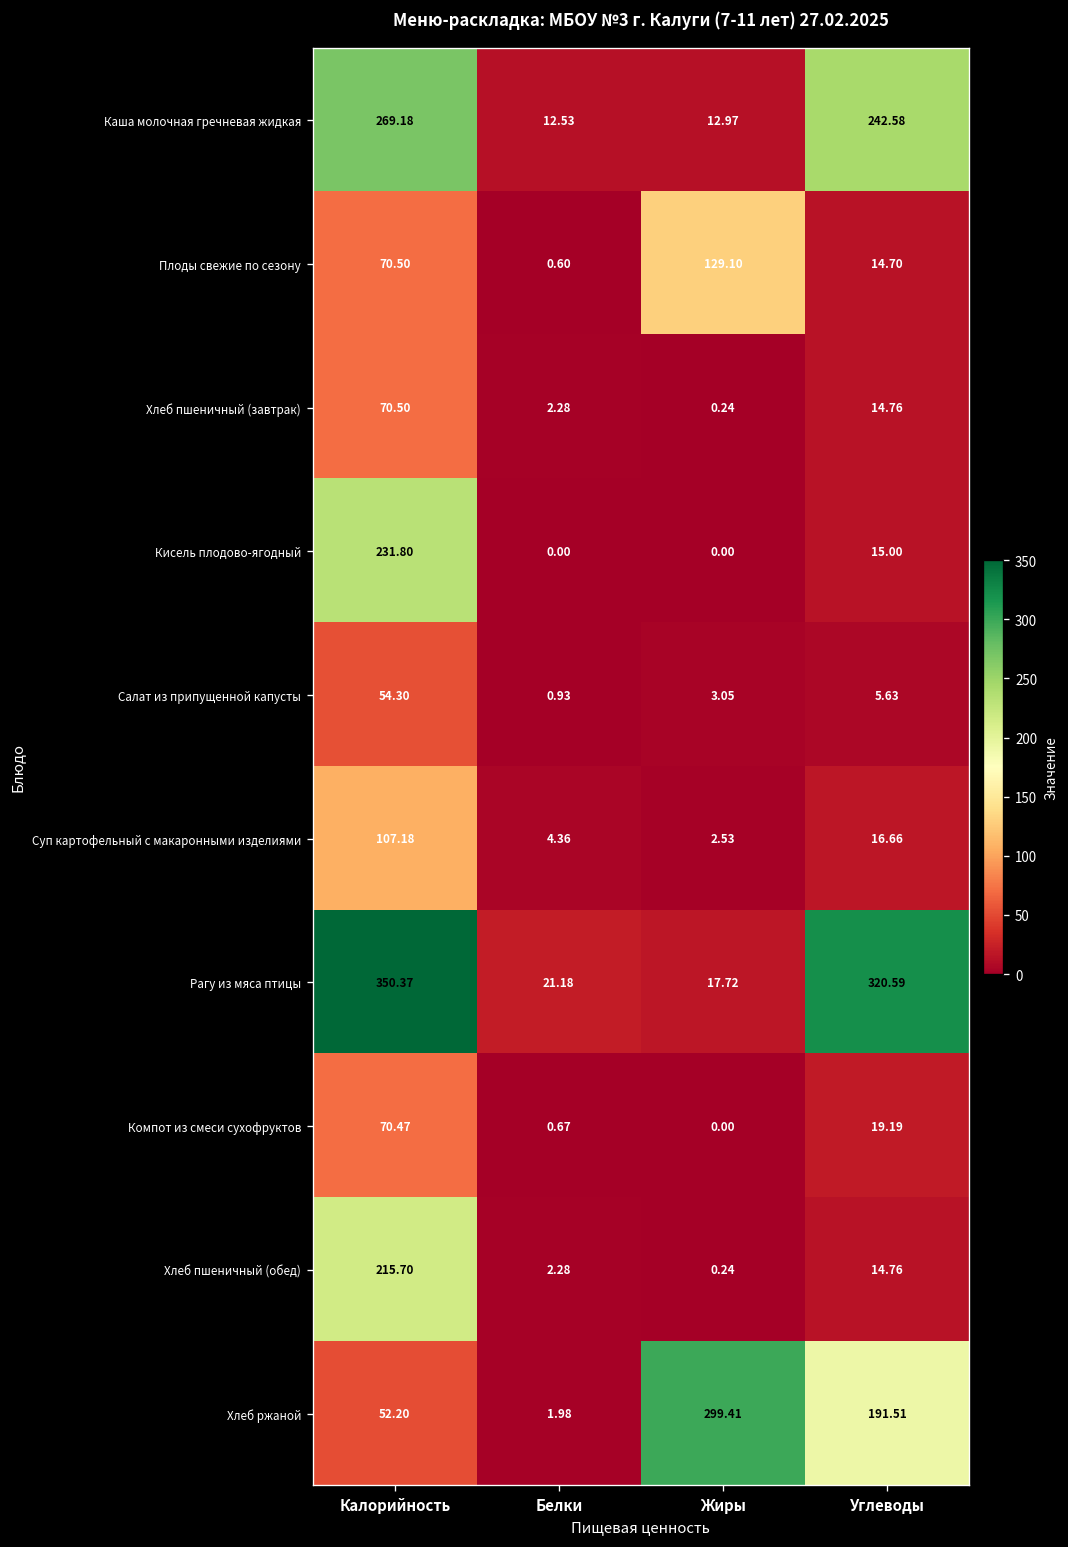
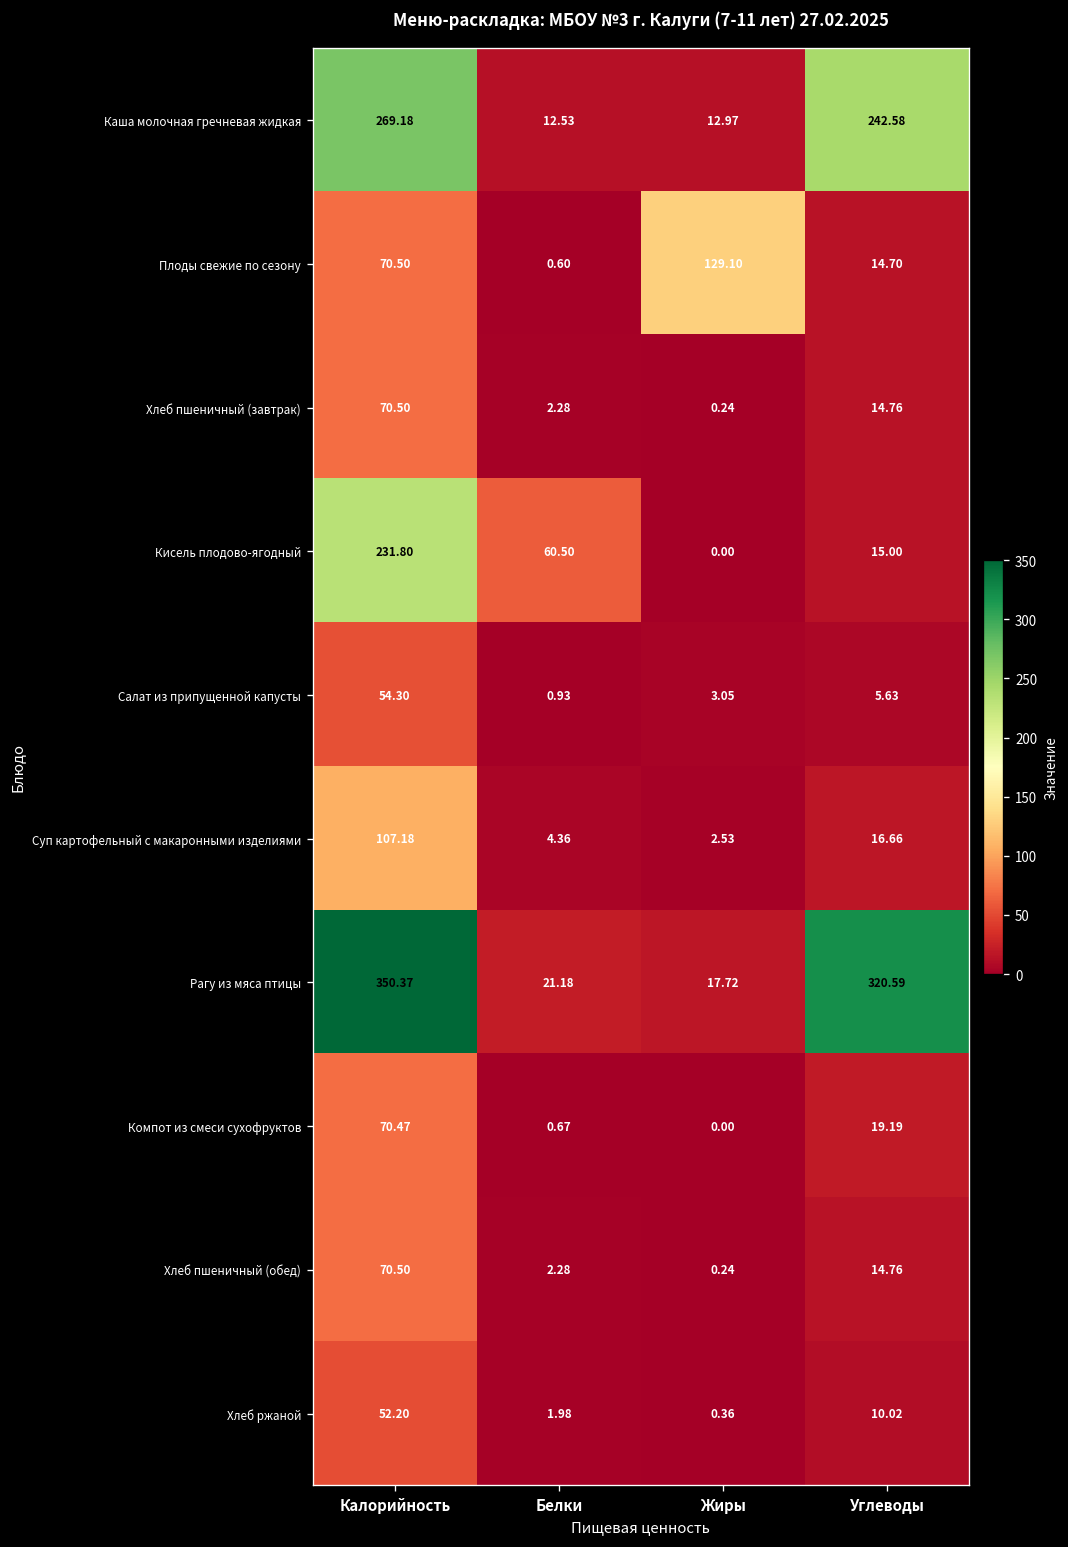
  {
    "Каша молочная гречневая жидкая": {
      "Калорийность": 269.18,
      "Белки": 12.53,
      "Жиры": 12.97,
      "Углеводы": 242.58
    },
    "Плоды свежие по сезону": {
      "Калорийность": 70.50,
      "Белки": 0.60,
      "Жиры": 129.10,
      "Углеводы": 14.70
    },
    "Хлеб пшеничный (завтрак)": {
      "Калорийность": 70.50,
      "Белки": 2.28,
      "Жиры": 0.24,
      "Углеводы": 14.76
    },
    "Кисель плодово-ягодный": {
      "Калорийность": 231.80,
-     "Белки": 0.00,
+     "Белки": 60.50,
      "Жиры": 0.00,
      "Углеводы": 15.00
    },
    "Салат из припущенной капусты": {
      "Калорийность": 54.30,
      "Белки": 0.93,
      "Жиры": 3.05,
      "Углеводы": 5.63
    },
    "Суп картофельный с макаронными изделиями": {
      "Калорийность": 107.18,
      "Белки": 4.36,
      "Жиры": 2.53,
      "Углеводы": 16.66
    },
    "Рагу из мяса птицы": {
      "Калорийность": 350.37,
      "Белки": 21.18,
      "Жиры": 17.72,
      "Углеводы": 320.59
    },
    "Компот из смеси сухофруктов": {
      "Калорийность": 70.47,
      "Белки": 0.67,
      "Жиры": 0.00,
      "Углеводы": 19.19
    },
    "Хлеб пшеничный (обед)": {
-     "Калорийность": 215.70,
+     "Калорийность": 70.50,
      "Белки": 2.28,
      "Жиры": 0.24,
      "Углеводы": 14.76
    },
    "Хлеб ржаной": {
      "Калорийность": 52.20,
      "Белки": 1.98,
-     "Жиры": 299.41,
-     "Углеводы": 191.51
+     "Жиры": 0.36,
+     "Углеводы": 10.02
    }
  }
